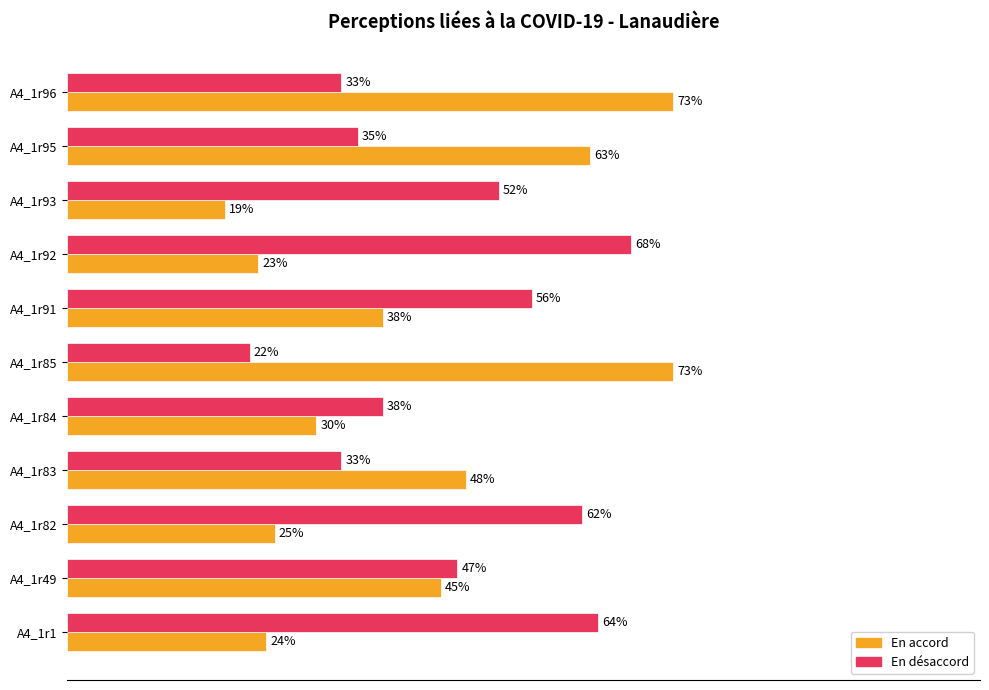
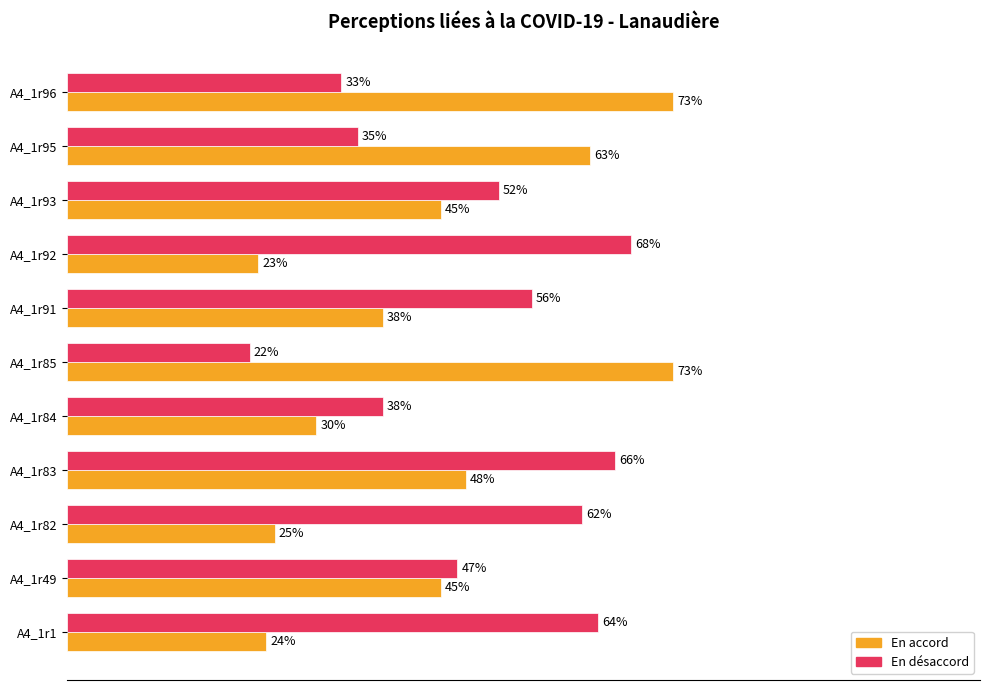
  {
    "En accord": {
      "A4_1r96": "73%",
      "A4_1r95": "63%",
-     "A4_1r93": "19%",
+     "A4_1r93": "45%",
      "A4_1r92": "23%",
      "A4_1r91": "38%",
      "A4_1r85": "73%",
      "A4_1r84": "30%",
      "A4_1r83": "48%",
      "A4_1r82": "25%",
      "A4_1r49": "45%",
      "A4_1r1": "24%"
    },
    "En désaccord": {
      "A4_1r96": "33%",
      "A4_1r95": "35%",
      "A4_1r93": "52%",
      "A4_1r92": "68%",
      "A4_1r91": "56%",
      "A4_1r85": "22%",
      "A4_1r84": "38%",
-     "A4_1r83": "33%",
+     "A4_1r83": "66%",
      "A4_1r82": "62%",
      "A4_1r49": "47%",
      "A4_1r1": "64%"
    }
  }
